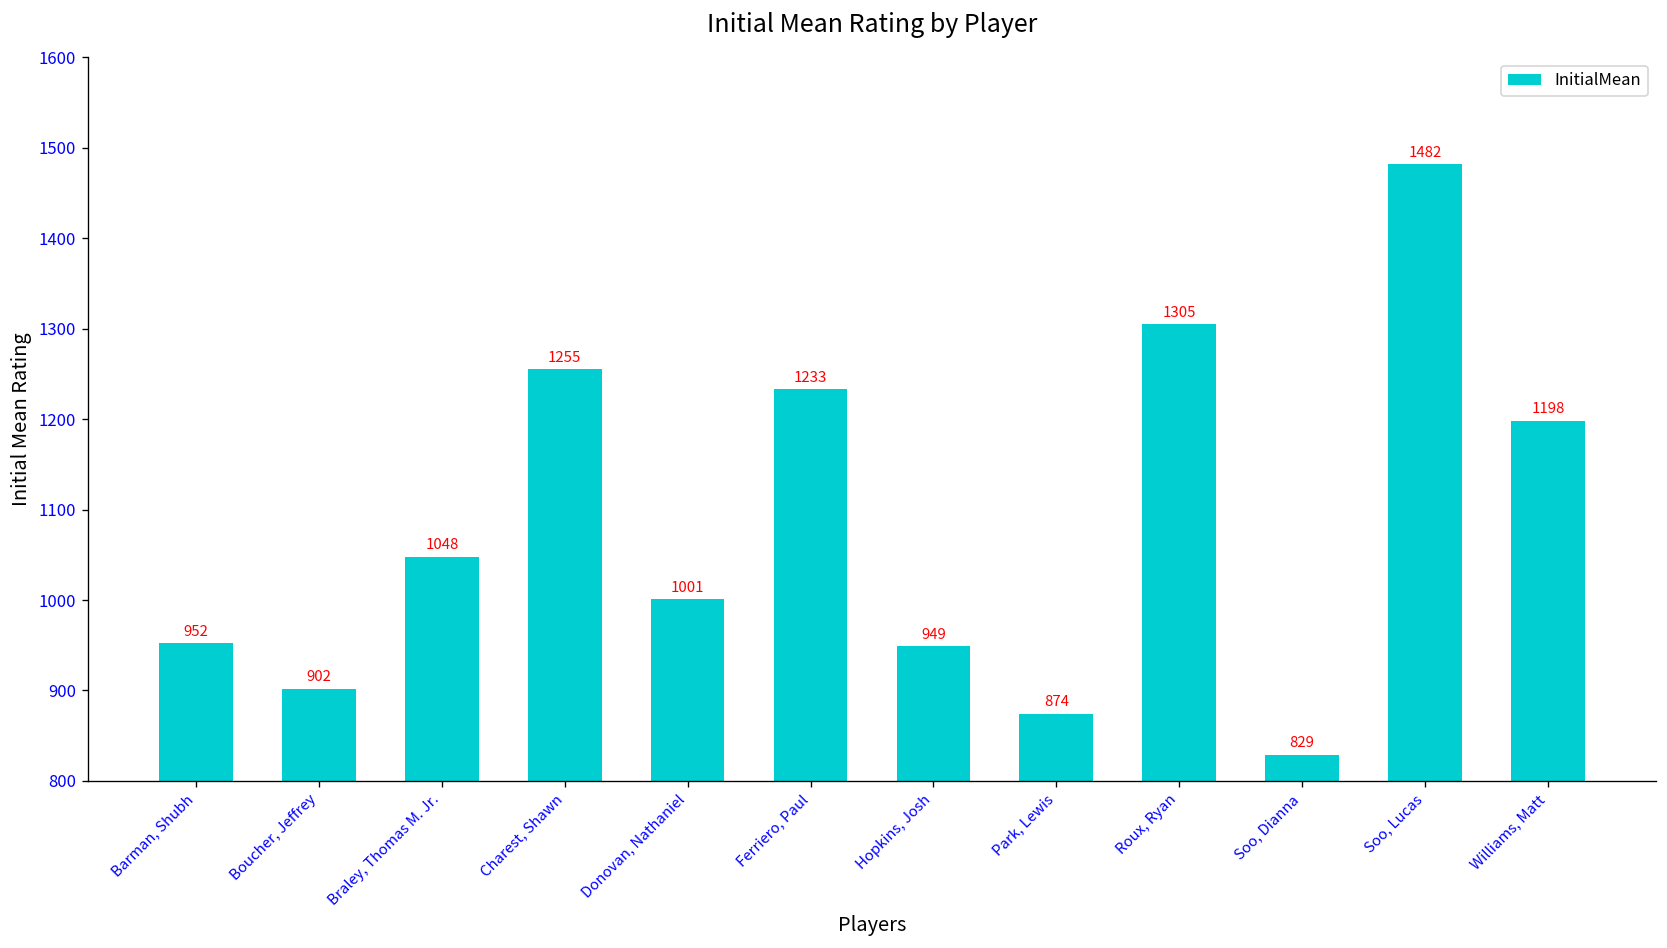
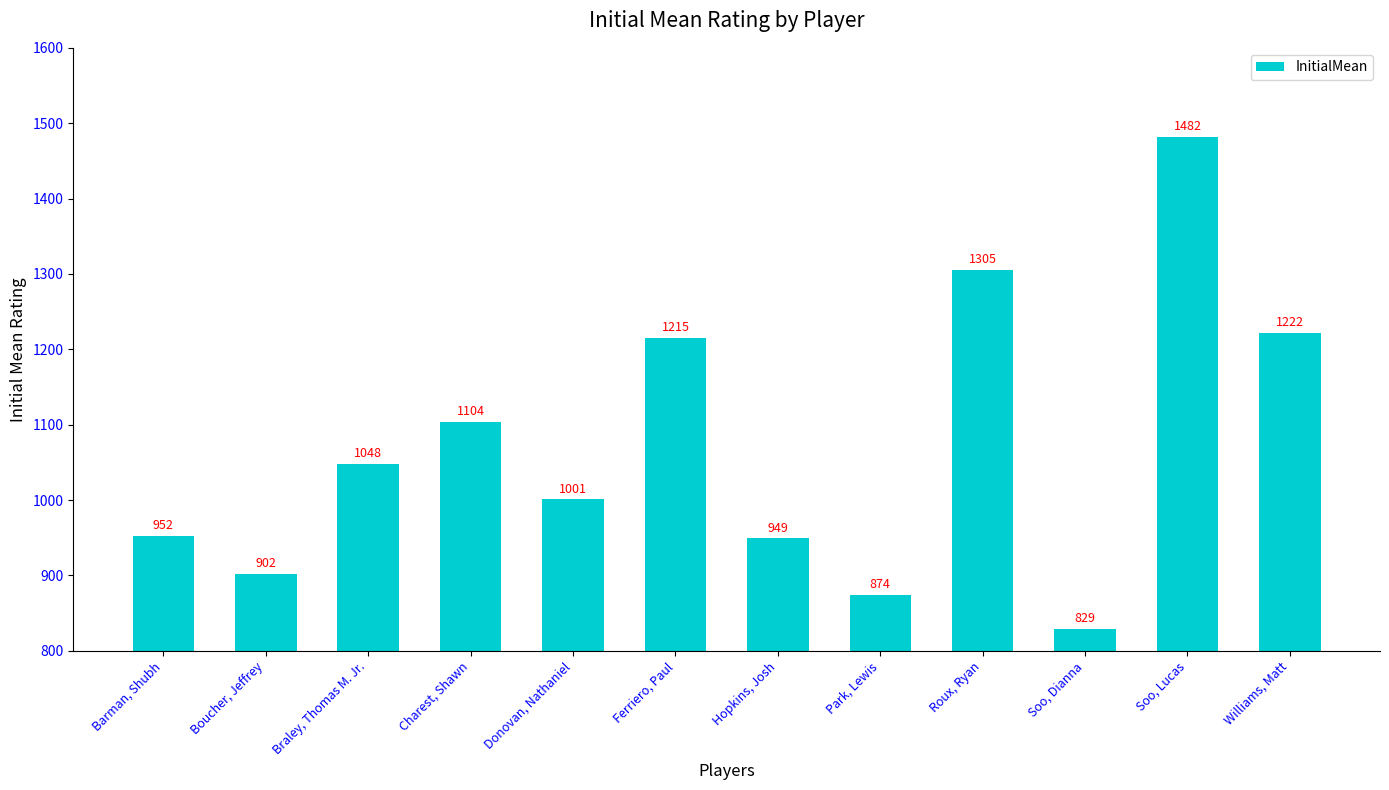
  {
    "Barman, Shubh": 952,
    "Boucher, Jeffrey": 902,
    "Braley, Thomas M. Jr.": 1048,
-   "Charest, Shawn": 1255,
+   "Charest, Shawn": 1104,
    "Donovan, Nathaniel": 1001,
-   "Ferriero, Paul": 1233,
+   "Ferriero, Paul": 1215,
    "Hopkins, Josh": 949,
    "Park, Lewis": 874,
    "Roux, Ryan": 1305,
    "Soo, Dianna": 829,
    "Soo, Lucas": 1482,
-   "Williams, Matt": 1198
+   "Williams, Matt": 1222
  }
